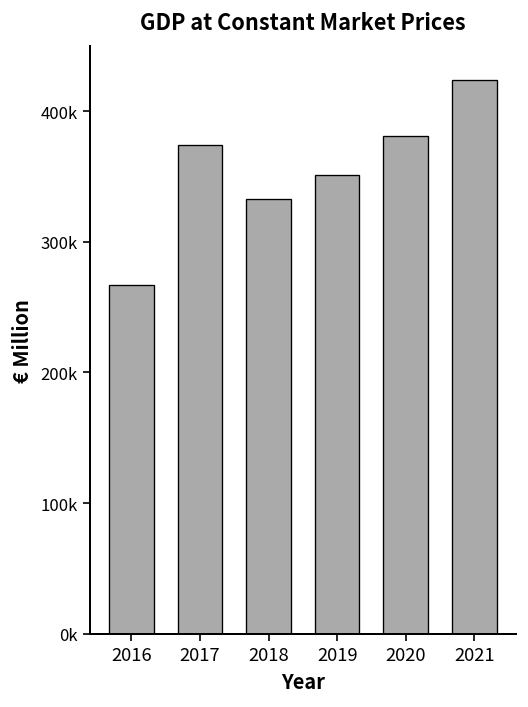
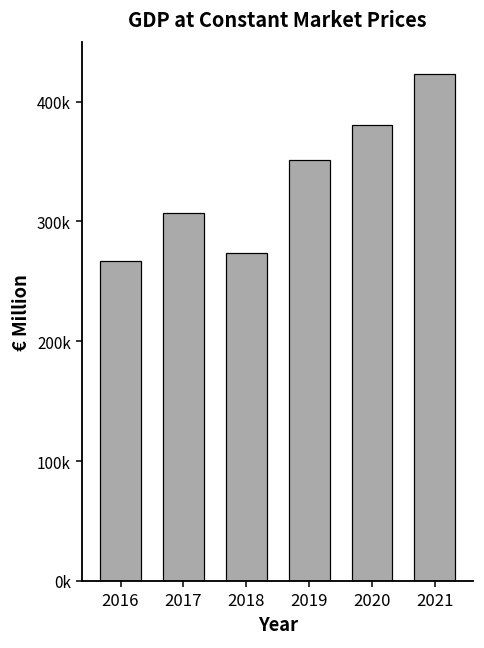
  {
    "2016": 267000,
-   "2017": 374000,
-   "2018": 333000,
+   "2017": 307000,
+   "2018": 274000,
    "2019": 351000,
    "2020": 381000,
    "2021": 423000
  }
